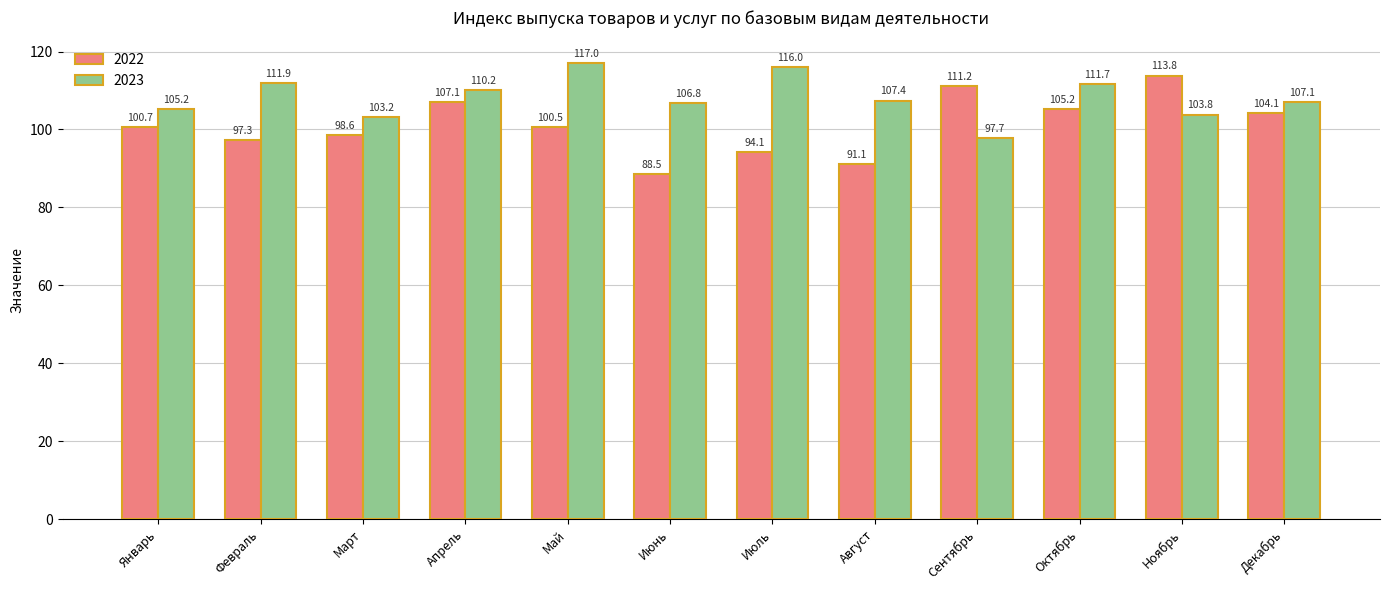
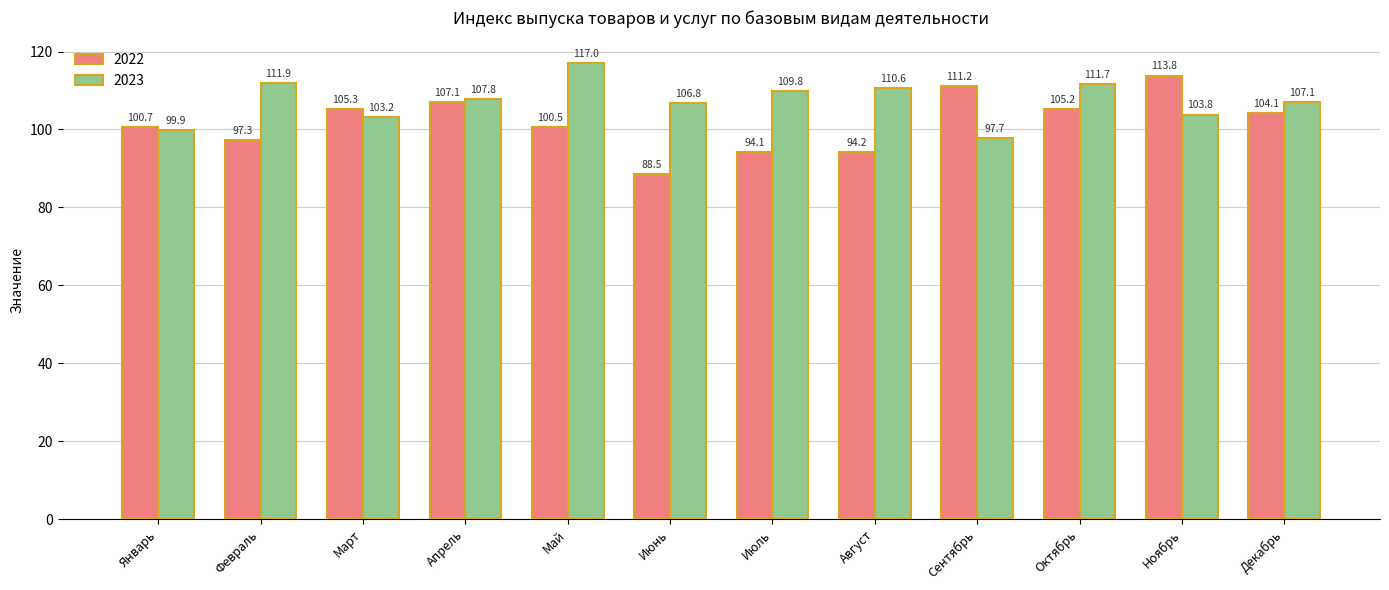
  {
    "2022": {
      "Январь": 100.7,
      "Февраль": 97.3,
-     "Март": 98.6,
+     "Март": 105.3,
      "Апрель": 107.1,
      "Май": 100.5,
      "Июнь": 88.5,
      "Июль": 94.1,
-     "Август": 91.1,
+     "Август": 94.2,
      "Сентябрь": 111.2,
      "Октябрь": 105.2,
      "Ноябрь": 113.8,
      "Декабрь": 104.1
    },
    "2023": {
-     "Январь": 105.2,
+     "Январь": 99.9,
      "Февраль": 111.9,
      "Март": 103.2,
-     "Апрель": 110.2,
+     "Апрель": 107.8,
      "Май": 117.0,
      "Июнь": 106.8,
-     "Июль": 116.0,
-     "Август": 107.4,
+     "Июль": 109.8,
+     "Август": 110.6,
      "Сентябрь": 97.7,
      "Октябрь": 111.7,
      "Ноябрь": 103.8,
      "Декабрь": 107.1
    }
  }
